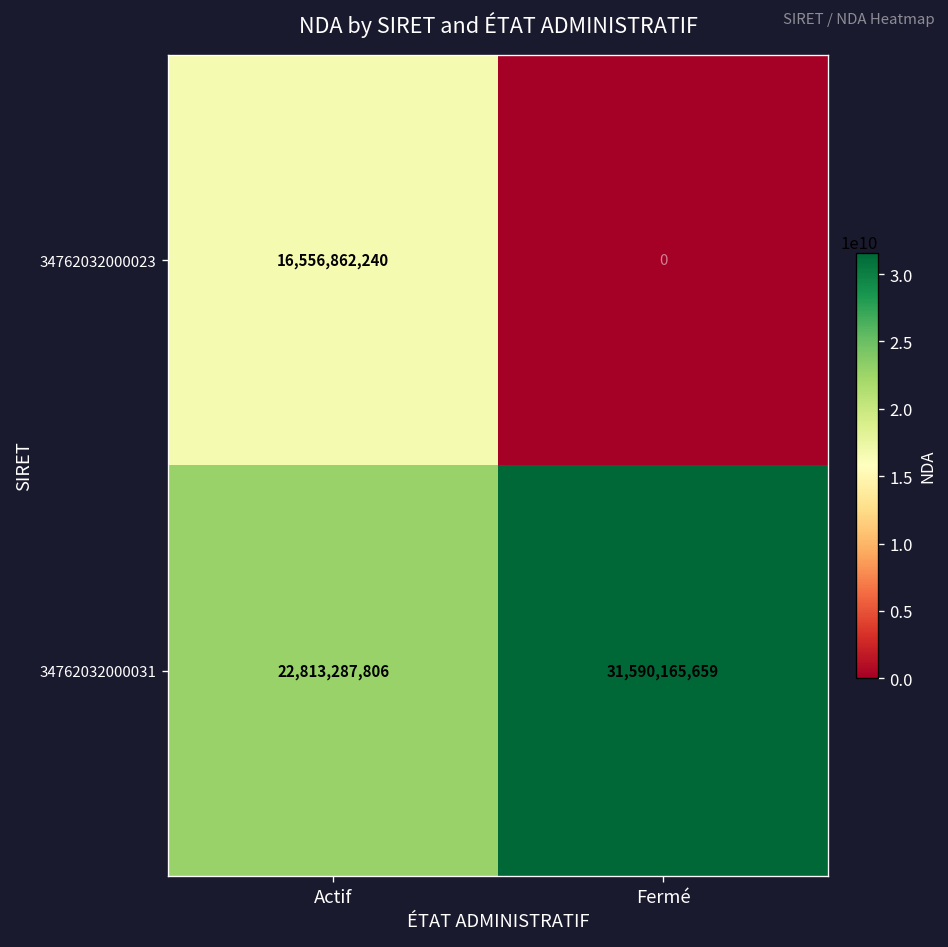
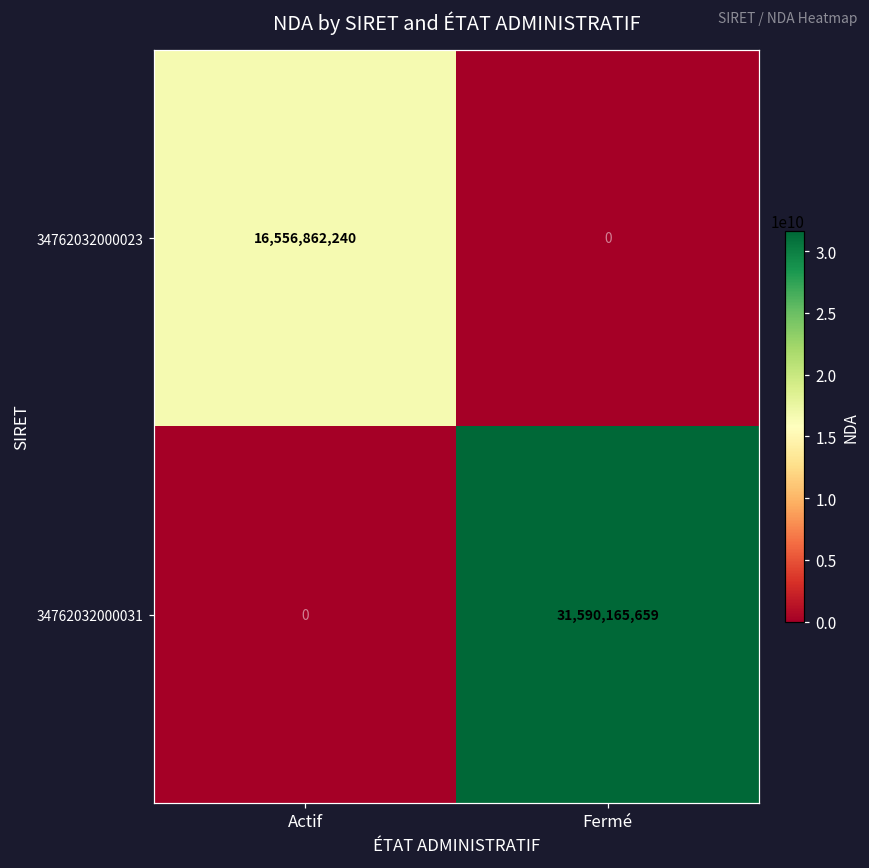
  {
    "34762032000023": {
      "Actif": "16,556,862,240",
      "Fermé": "0"
    },
    "34762032000031": {
-     "Actif": "22,813,287,806",
+     "Actif": "0",
      "Fermé": "31,590,165,659"
    }
  }
